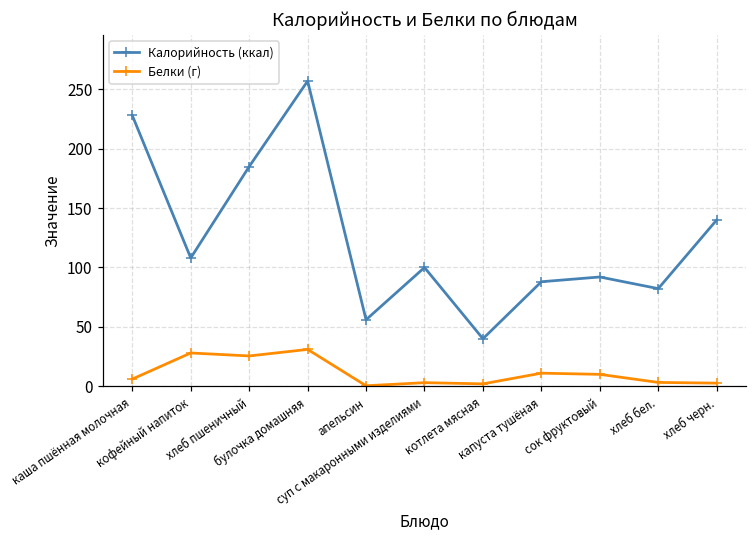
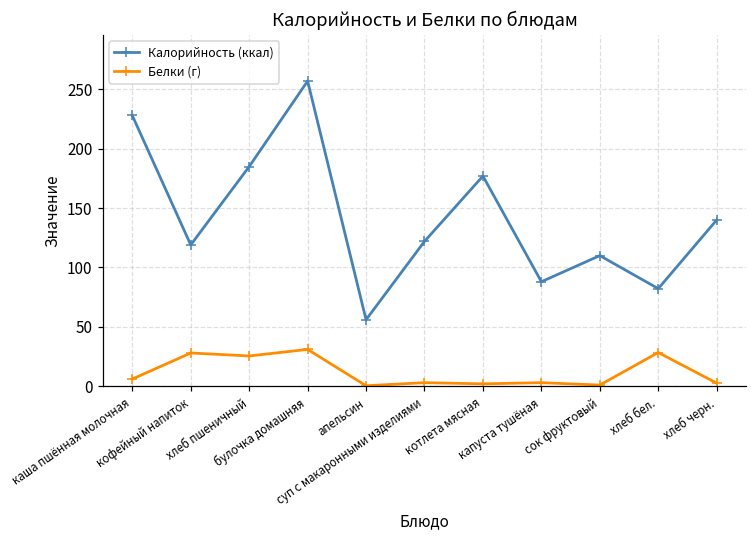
  {
    "Калорийность (ккал)": {
      "каша пшённая молочная": 228,
-     "кофейный напиток": 108,
+     "кофейный напиток": 119,
      "хлеб пшеничный": 185,
      "булочка домашняя": 257,
      "апельсин": 56,
-     "суп с макаронными изделиями": 100,
-     "котлета мясная": 40,
+     "суп с макаронными изделиями": 122,
+     "котлета мясная": 177,
      "капуста тушёная": 88,
-     "сок фруктовый": 92,
+     "сок фруктовый": 110,
      "хлеб бел.": 82,
      "хлеб черн.": 140
    },
    "Белки (г)": {
      "каша пшённая молочная": 6,
      "кофейный напиток": 28,
      "хлеб пшеничный": 26,
      "булочка домашняя": 31,
      "апельсин": 0,
      "суп с макаронными изделиями": 3,
      "котлета мясная": 2,
-     "капуста тушёная": 11,
-     "сок фруктовый": 10,
-     "хлеб бел.": 3,
+     "капуста тушёная": 3,
+     "сок фруктовый": 1,
+     "хлеб бел.": 28,
      "хлеб черн.": 3
    }
  }
